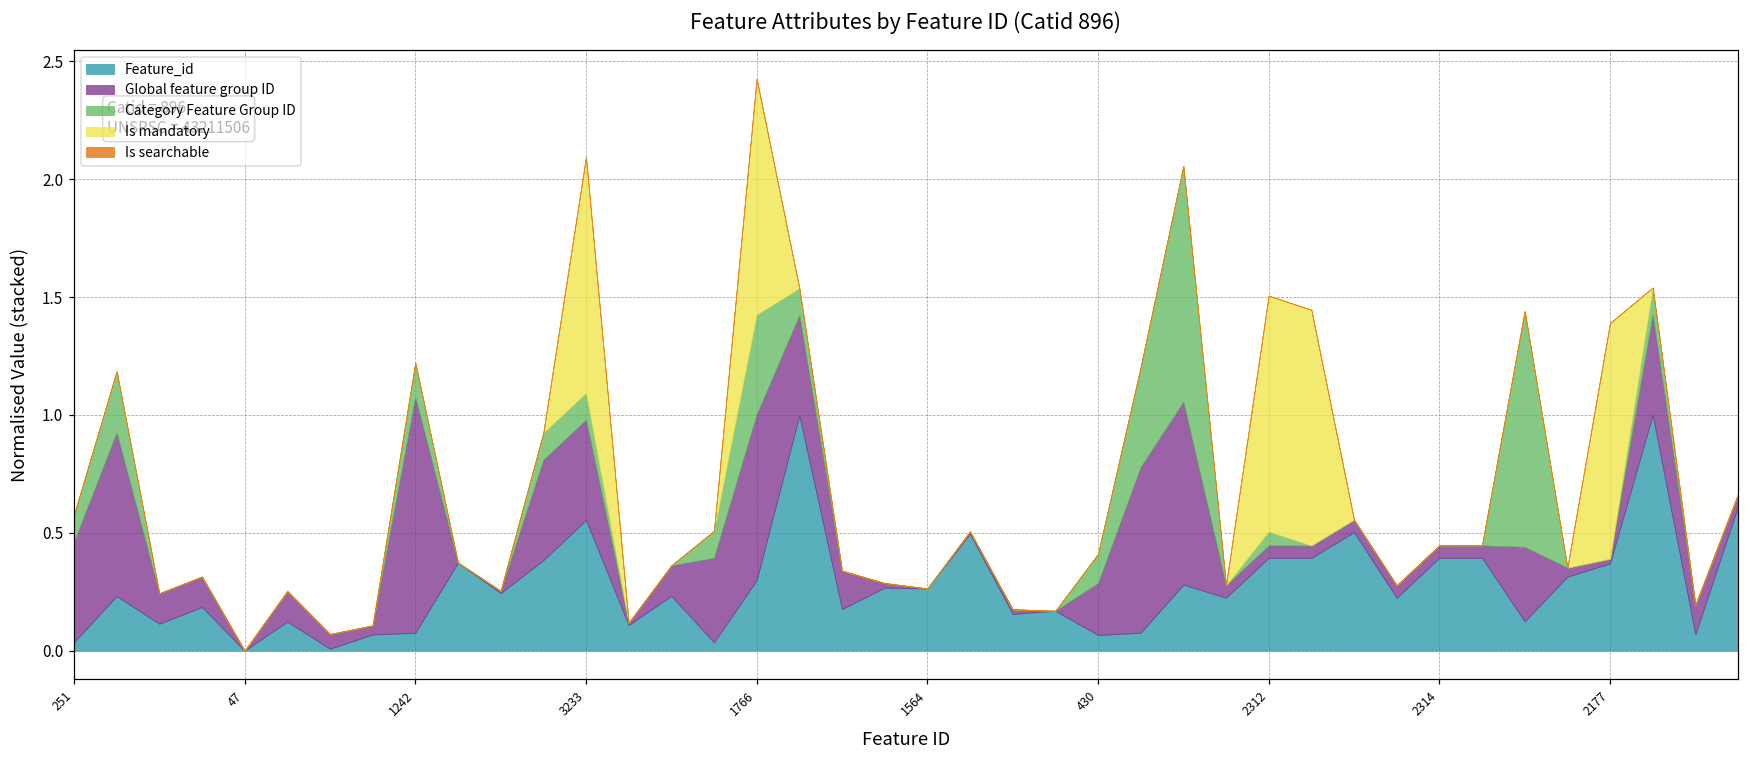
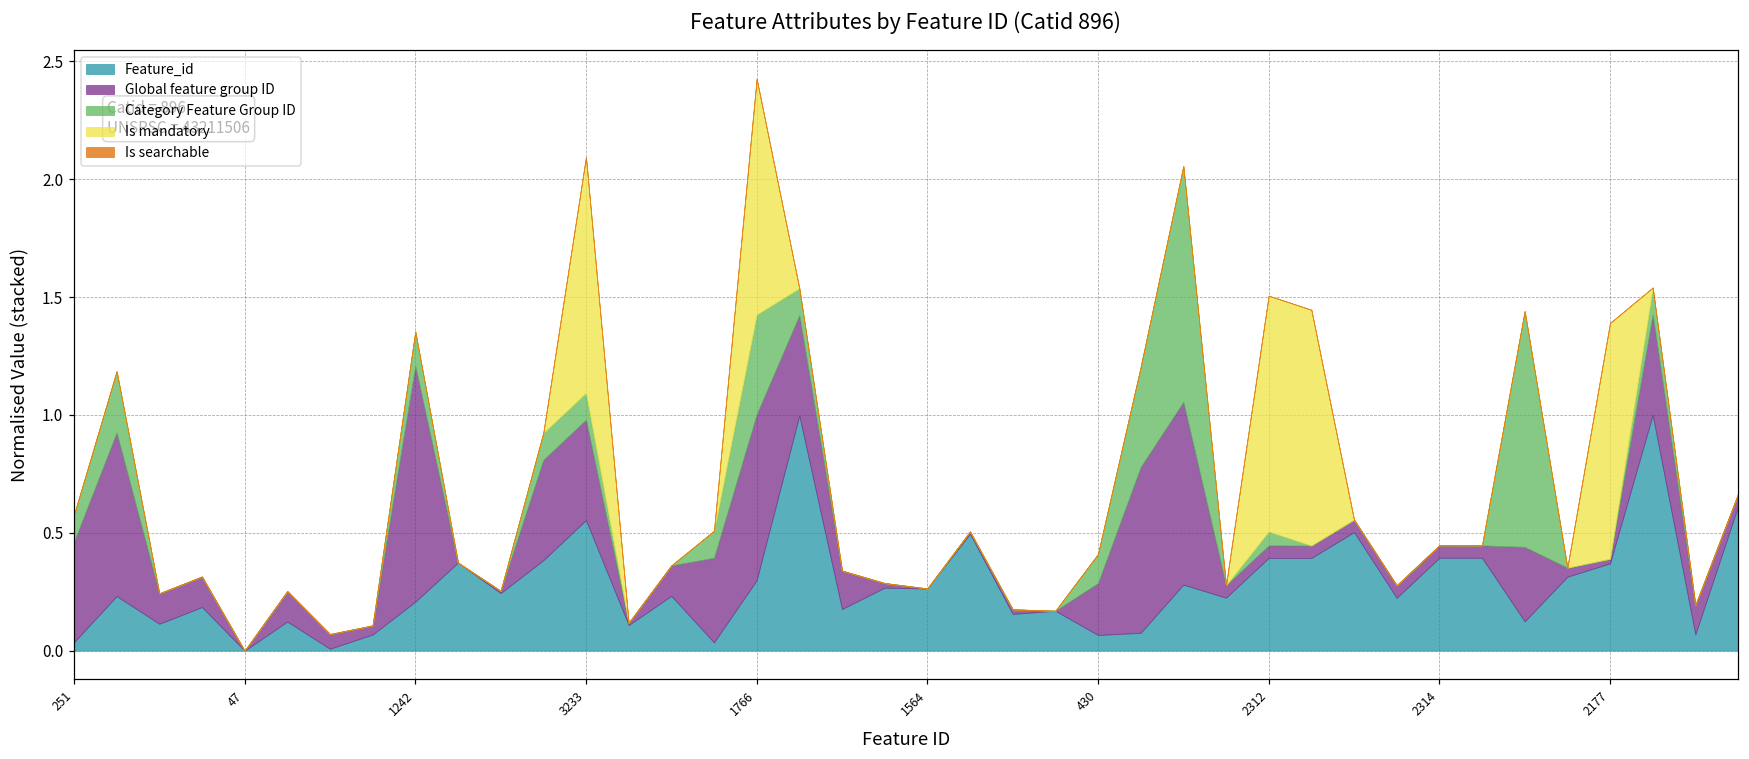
  {
    "Feature_id": {
      "251": 0.04,
-     "1242": 0.08,
+     "1242": 0.21,
      "3233": 0.55,
      "1766": 0.30,
      "430": 0.07,
      "2312": 0.39,
      "2314": 0.39,
      "2177": 0.37
    },
    "Global feature group ID": {
      "251": 0.43,
      "1242": 1.00,
      "3233": 0.43,
      "1766": 0.70,
      "430": 0.22,
      "2312": 0.05
    },
    "Category Feature Group ID": {
      "3233": 0.11,
      "1766": 0.42,
      "2312": 0.06
    }
  }
